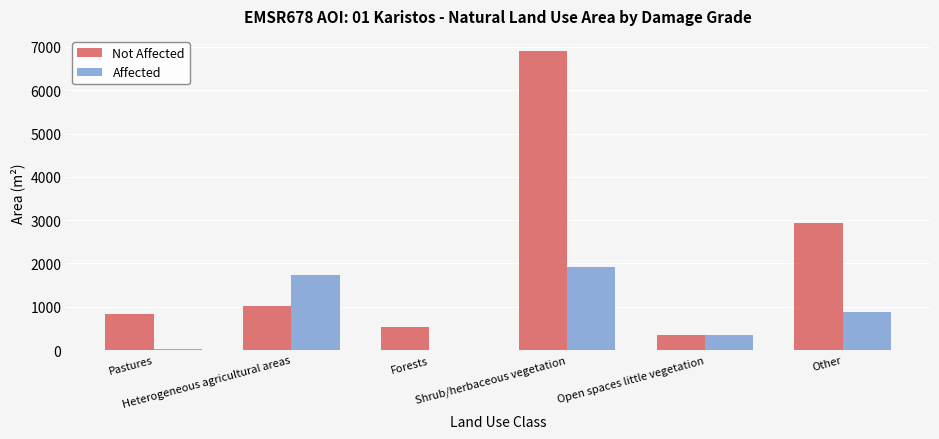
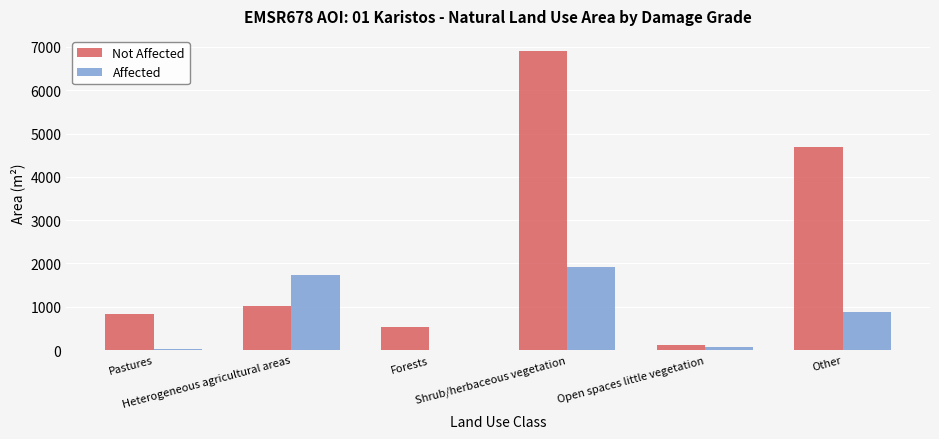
  {
    "Not Affected": {
      "Pastures": 800,
      "Heterogeneous agricultural areas": 1000,
      "Forests": 500,
      "Shrub/herbaceous vegetation": 6900,
-     "Open spaces little vegetation": 300,
-     "Other": 2900
+     "Open spaces little vegetation": 100,
+     "Other": 4700
    },
    "Affected": {
      "Heterogeneous agricultural areas": 1700,
      "Shrub/herbaceous vegetation": 1900,
-     "Open spaces little vegetation": 300,
+     "Open spaces little vegetation": 100,
      "Other": 900
    }
  }
